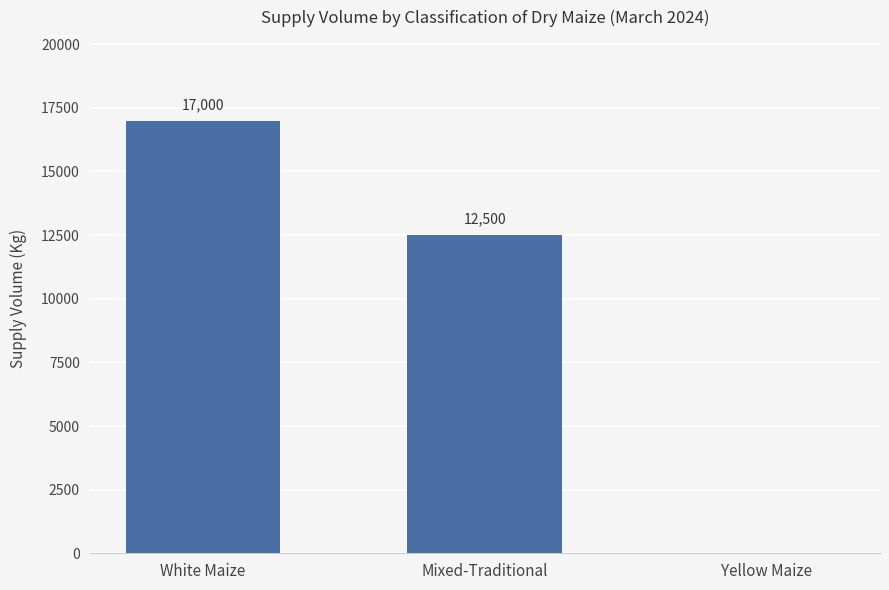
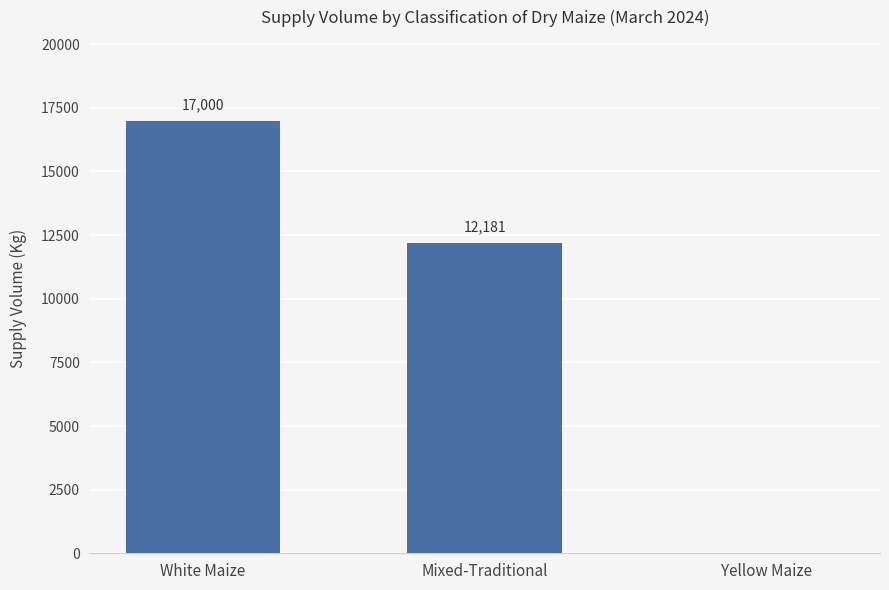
  {
    "White Maize": "17,000",
-   "Mixed-Traditional": "12,500"
+   "Mixed-Traditional": "12,181"
  }
